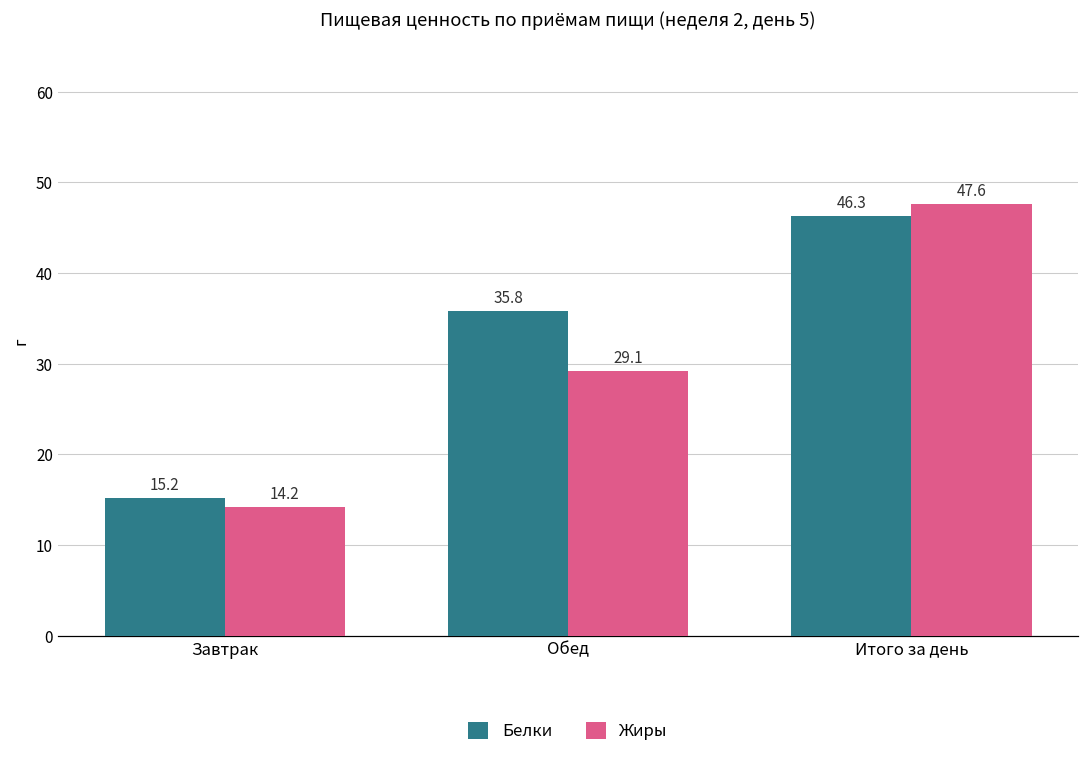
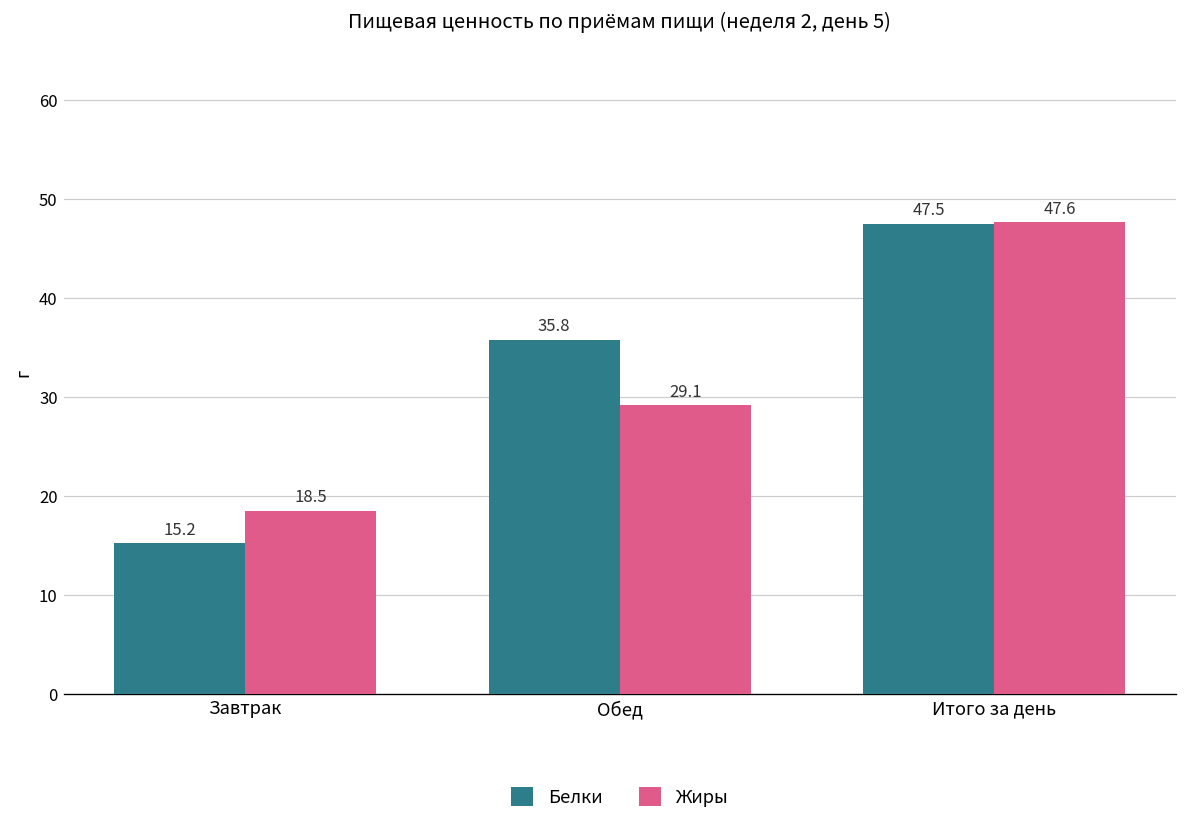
  {
    "Белки": {
      "Завтрак": 15.2,
      "Обед": 35.8,
-     "Итого за день": 46.3
+     "Итого за день": 47.5
    },
    "Жиры": {
-     "Завтрак": 14.2,
+     "Завтрак": 18.5,
      "Обед": 29.1,
      "Итого за день": 47.6
    }
  }
